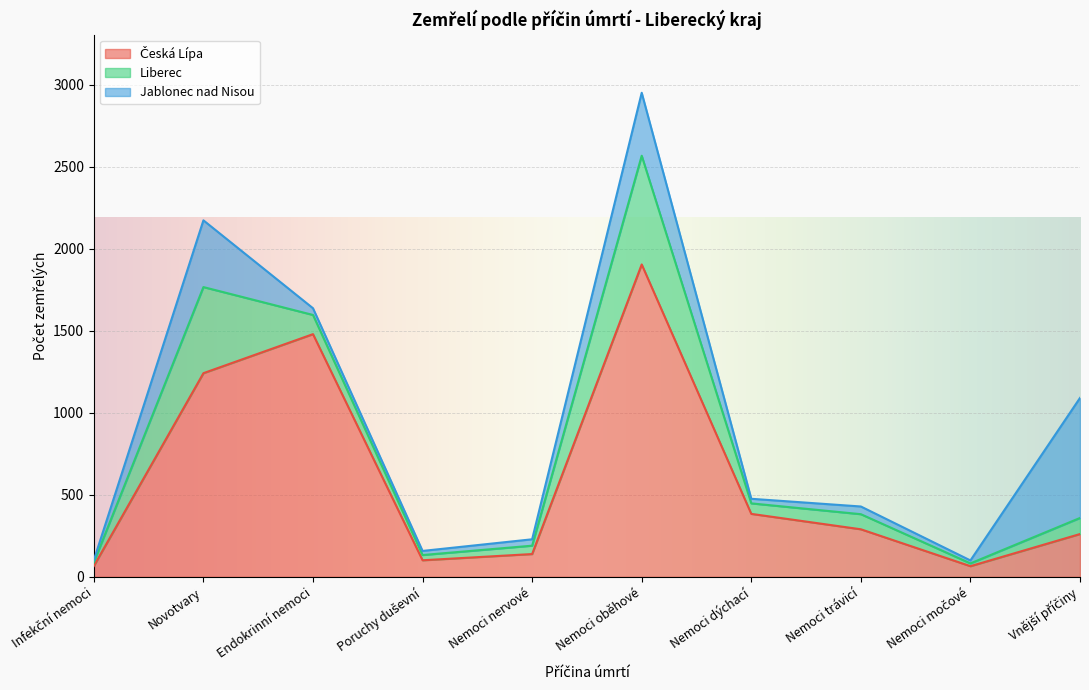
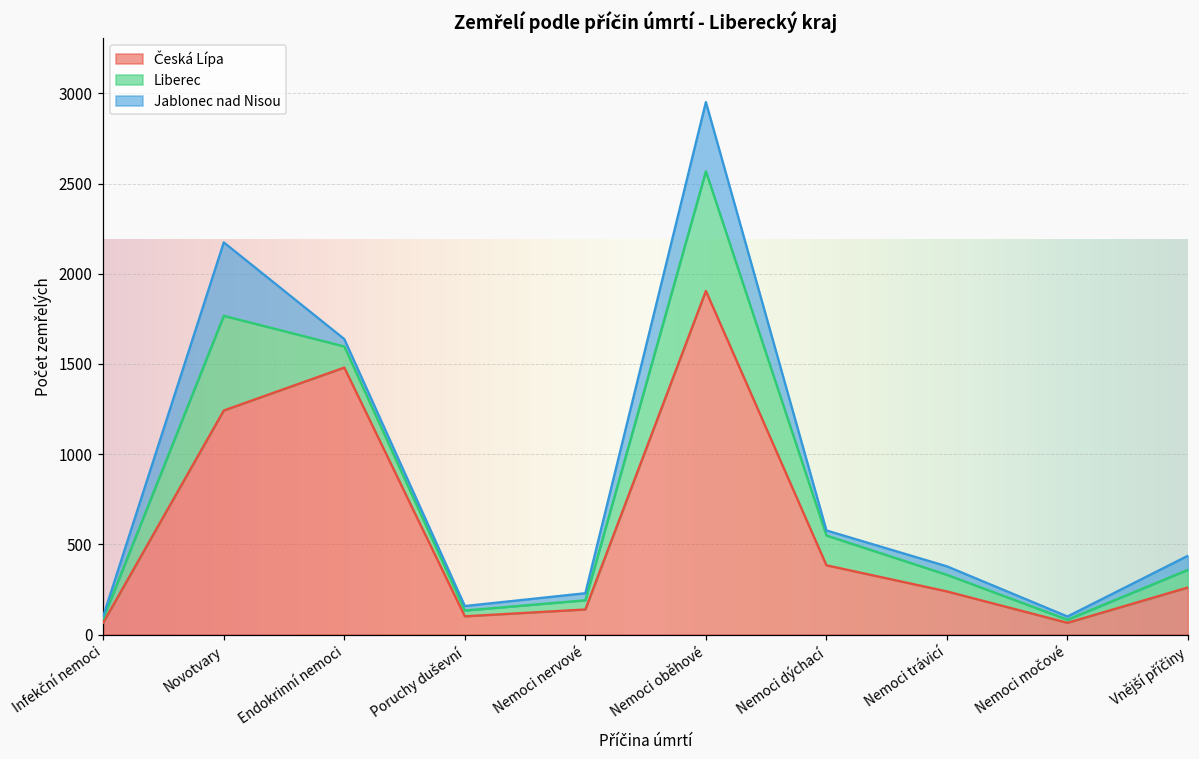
  {
    "Česká Lípa": {
      "Infekční nemoci": 70,
      "Novotvary": 1240,
      "Endokrinní nemoci": 1480,
      "Poruchy duševní": 100,
      "Nemoci nervové": 140,
      "Nemoci oběhové": 1910,
      "Nemoci dýchací": 380,
-     "Nemoci trávicí": 290,
+     "Nemoci trávicí": 240,
      "Nemoci močové": 70,
      "Vnější příčiny": 260
    },
    "Liberec": {
      "Novotvary": 530,
      "Endokrinní nemoci": 120,
      "Poruchy duševní": 30,
      "Nemoci nervové": 50,
      "Nemoci oběhové": 660,
-     "Nemoci dýchací": 60,
+     "Nemoci dýchací": 170,
      "Nemoci trávicí": 90,
      "Nemoci močové": 20,
      "Vnější příčiny": 100
    },
    "Jablonec nad Nisou": {
      "Novotvary": 410,
      "Endokrinní nemoci": 40,
      "Poruchy duševní": 30,
      "Nemoci nervové": 40,
      "Nemoci oběhové": 380,
      "Nemoci dýchací": 30,
      "Nemoci trávicí": 50,
      "Nemoci močové": 20,
-     "Vnější příčiny": 730
+     "Vnější příčiny": 80
    }
  }
